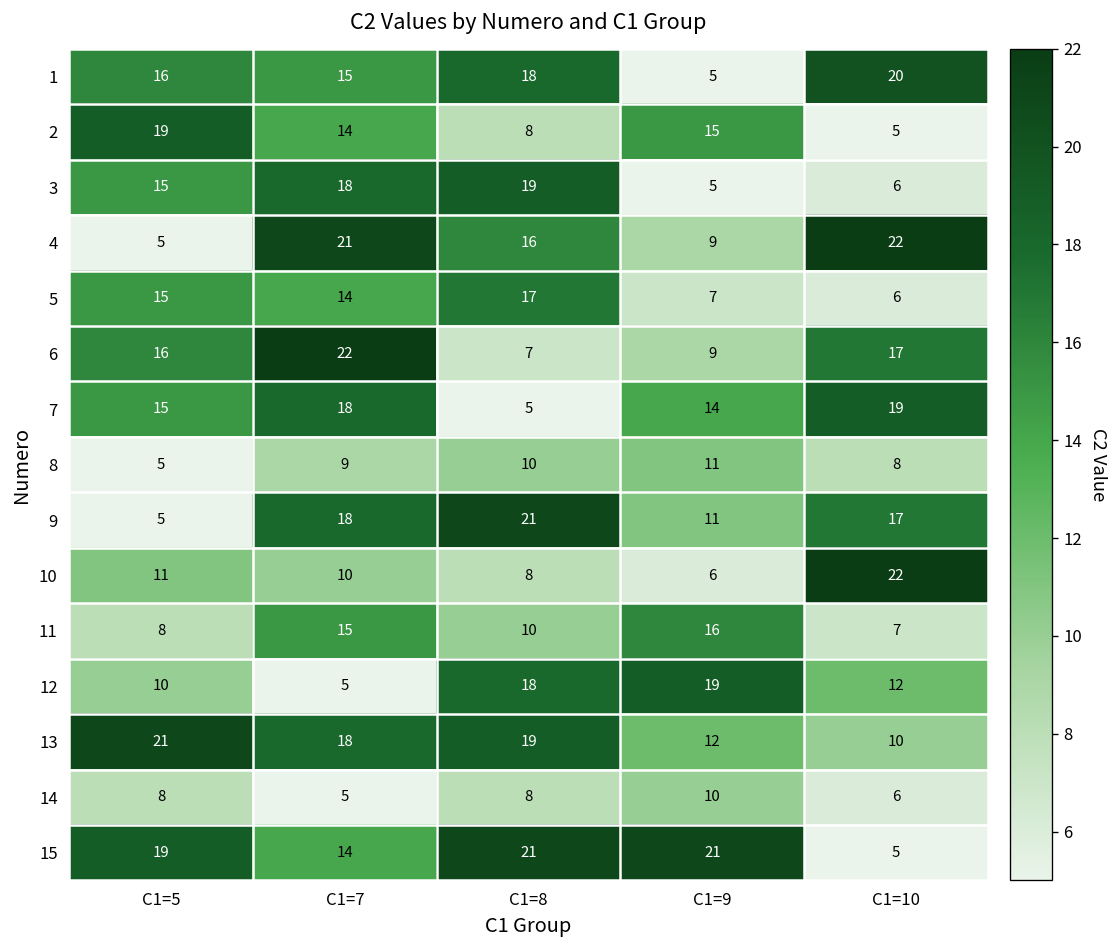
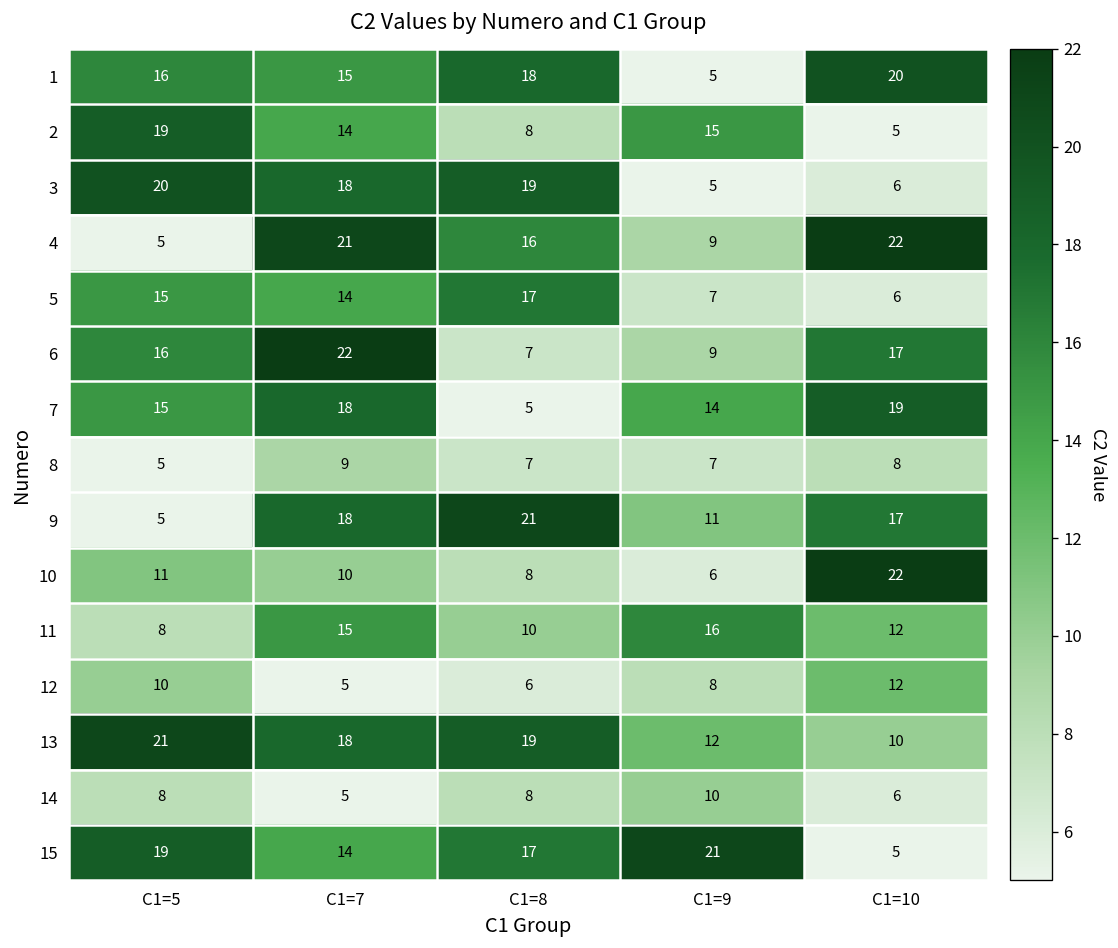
  {
    "1": {
      "C1=5": 16,
      "C1=7": 15,
      "C1=8": 18,
      "C1=9": 5,
      "C1=10": 20
    },
    "2": {
      "C1=5": 19,
      "C1=7": 14,
      "C1=8": 8,
      "C1=9": 15,
      "C1=10": 5
    },
    "3": {
-     "C1=5": 15,
+     "C1=5": 20,
      "C1=7": 18,
      "C1=8": 19,
      "C1=9": 5,
      "C1=10": 6
    },
    "4": {
      "C1=5": 5,
      "C1=7": 21,
      "C1=8": 16,
      "C1=9": 9,
      "C1=10": 22
    },
    "5": {
      "C1=5": 15,
      "C1=7": 14,
      "C1=8": 17,
      "C1=9": 7,
      "C1=10": 6
    },
    "6": {
      "C1=5": 16,
      "C1=7": 22,
      "C1=8": 7,
      "C1=9": 9,
      "C1=10": 17
    },
    "7": {
      "C1=5": 15,
      "C1=7": 18,
      "C1=8": 5,
      "C1=9": 14,
      "C1=10": 19
    },
    "8": {
      "C1=5": 5,
      "C1=7": 9,
-     "C1=8": 10,
-     "C1=9": 11,
+     "C1=8": 7,
+     "C1=9": 7,
      "C1=10": 8
    },
    "9": {
      "C1=5": 5,
      "C1=7": 18,
      "C1=8": 21,
      "C1=9": 11,
      "C1=10": 17
    },
    "10": {
      "C1=5": 11,
      "C1=7": 10,
      "C1=8": 8,
      "C1=9": 6,
      "C1=10": 22
    },
    "11": {
      "C1=5": 8,
      "C1=7": 15,
      "C1=8": 10,
      "C1=9": 16,
-     "C1=10": 7
+     "C1=10": 12
    },
    "12": {
      "C1=5": 10,
      "C1=7": 5,
-     "C1=8": 18,
-     "C1=9": 19,
+     "C1=8": 6,
+     "C1=9": 8,
      "C1=10": 12
    },
    "13": {
      "C1=5": 21,
      "C1=7": 18,
      "C1=8": 19,
      "C1=9": 12,
      "C1=10": 10
    },
    "14": {
      "C1=5": 8,
      "C1=7": 5,
      "C1=8": 8,
      "C1=9": 10,
      "C1=10": 6
    },
    "15": {
      "C1=5": 19,
      "C1=7": 14,
-     "C1=8": 21,
+     "C1=8": 17,
      "C1=9": 21,
      "C1=10": 5
    }
  }
